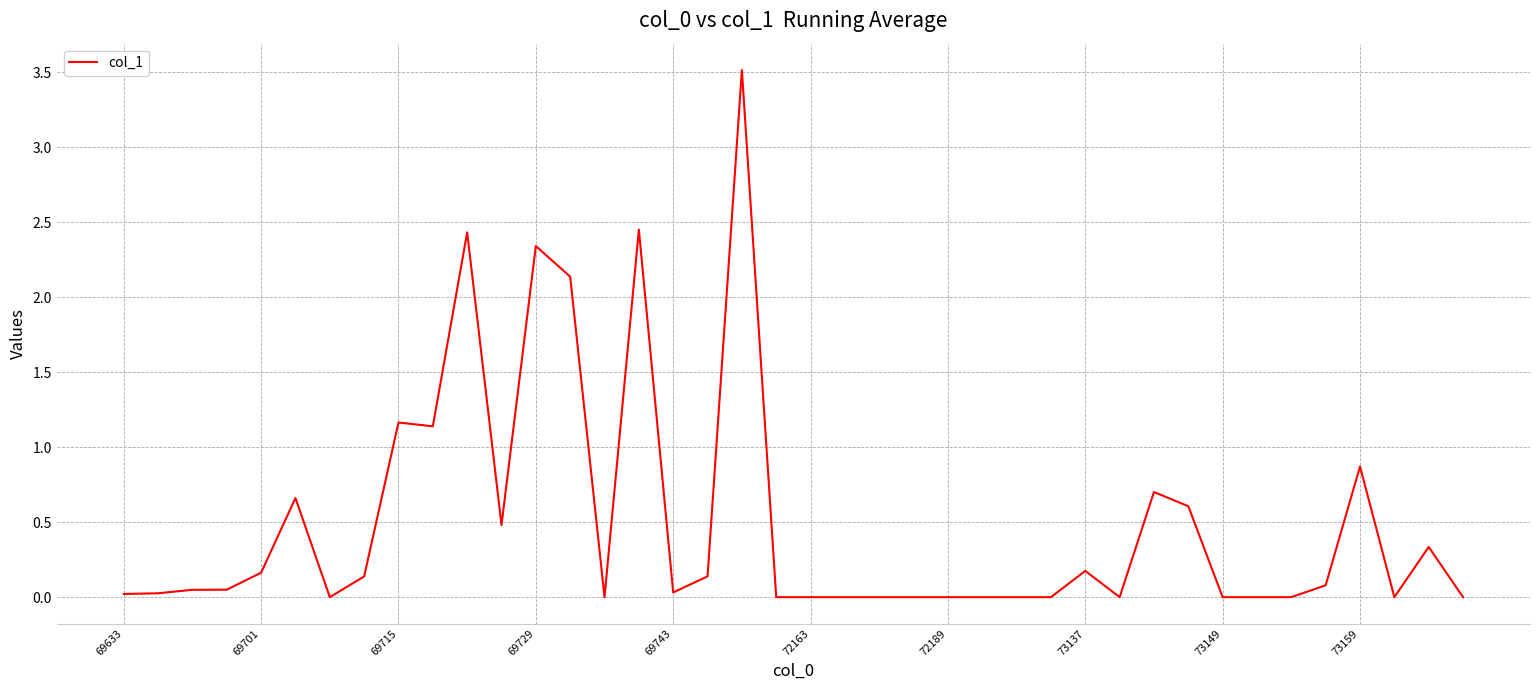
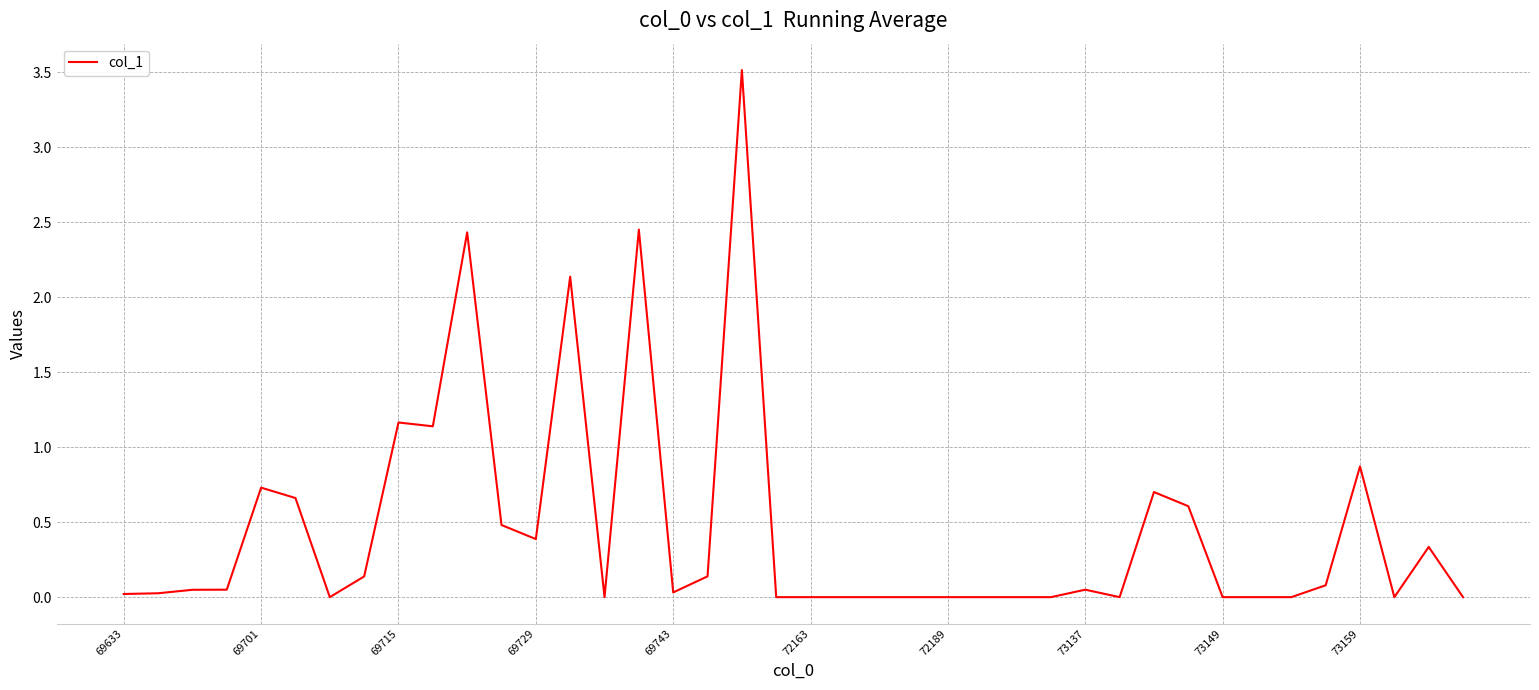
  {
    "69633": 0.02,
-   "69701": 0.16,
+   "69701": 0.73,
    "69715": 1.16,
-   "69729": 2.34,
+   "69729": 0.39,
    "69743": 0.03,
    "72163": 0.00,
    "72189": 0.00,
-   "73137": 0.17,
+   "73137": 0.05,
    "73149": 0.00,
    "73159": 0.87
  }
